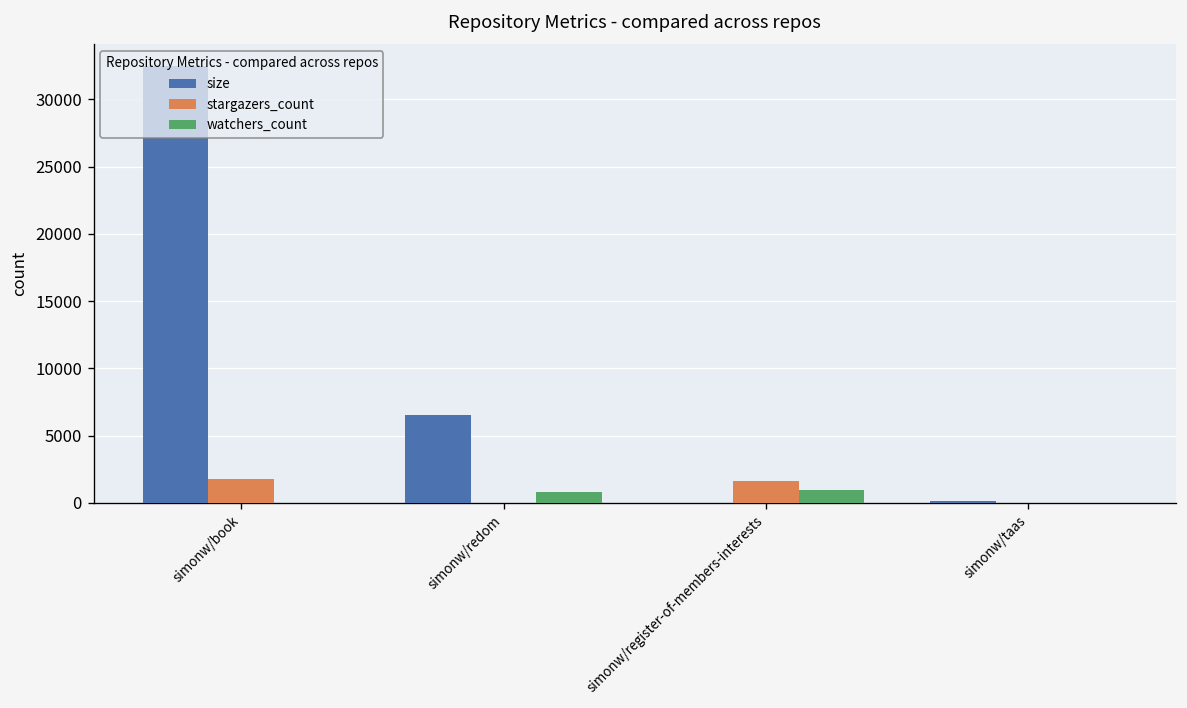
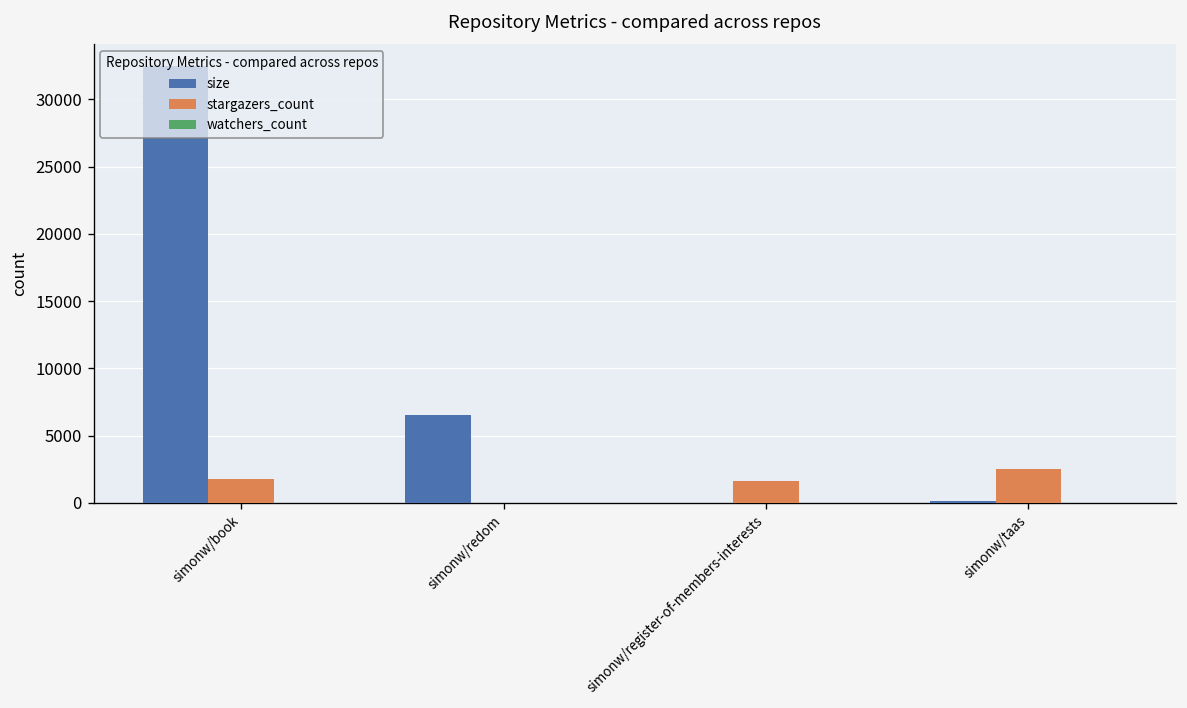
  {
    "size": {
      "simonw/redom": 6500
    },
    "stargazers_count": {
      "simonw/book": 1800,
      "simonw/redom": 0,
      "simonw/register-of-members-interests": 1700,
-     "simonw/taas": 0
+     "simonw/taas": 2500
    },
    "watchers_count": {
      "simonw/book": 0,
-     "simonw/redom": 800,
-     "simonw/register-of-members-interests": 900,
+     "simonw/redom": 0,
+     "simonw/register-of-members-interests": 0,
      "simonw/taas": 0
    }
  }
